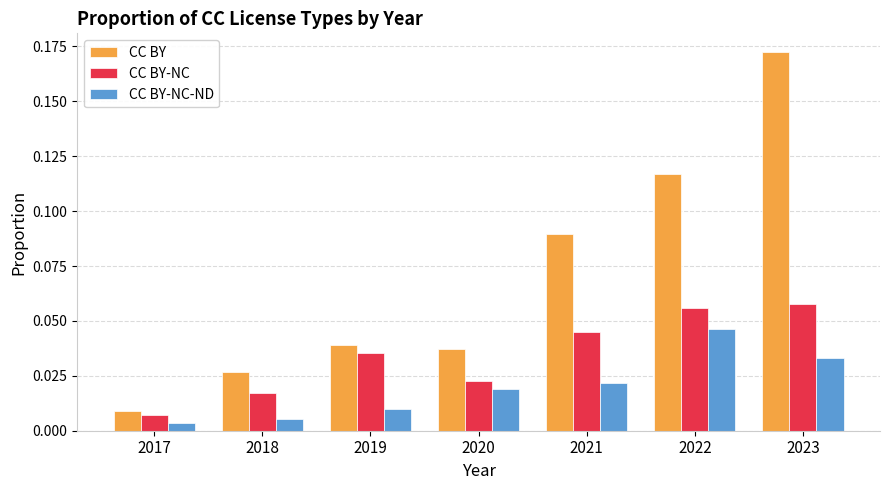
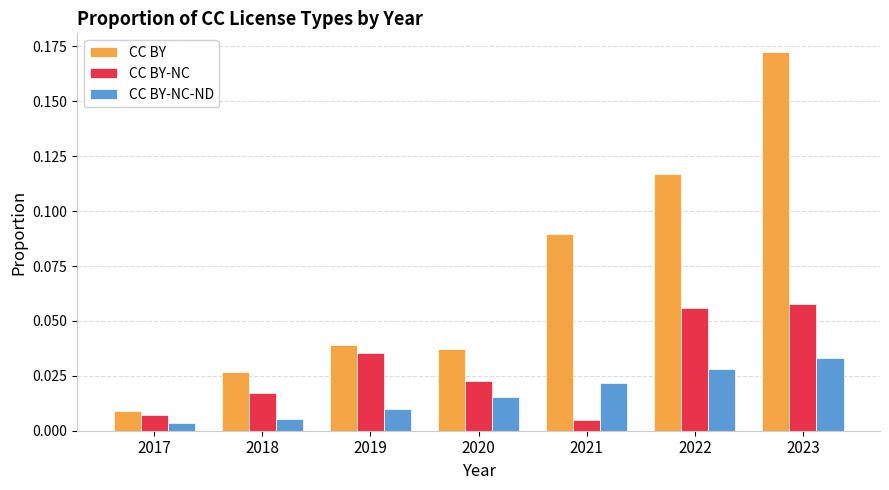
  {
    "CC BY": {
      "2017": 0.009,
      "2018": 0.027,
      "2019": 0.039,
      "2020": 0.037,
      "2021": 0.090,
      "2022": 0.117,
      "2023": 0.172
    },
    "CC BY-NC": {
      "2017": 0.007,
      "2018": 0.017,
      "2019": 0.035,
      "2020": 0.023,
-     "2021": 0.045,
+     "2021": 0.005,
      "2022": 0.056,
      "2023": 0.058
    },
    "CC BY-NC-ND": {
      "2017": 0.003,
      "2018": 0.006,
      "2019": 0.010,
-     "2020": 0.019,
+     "2020": 0.015,
      "2021": 0.022,
-     "2022": 0.046,
+     "2022": 0.028,
      "2023": 0.033
    }
  }
